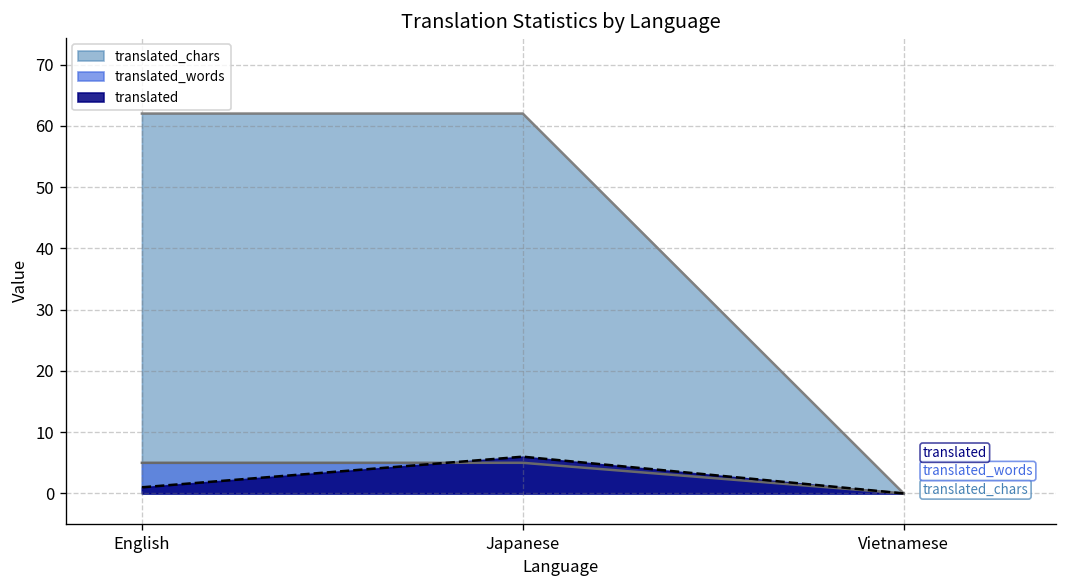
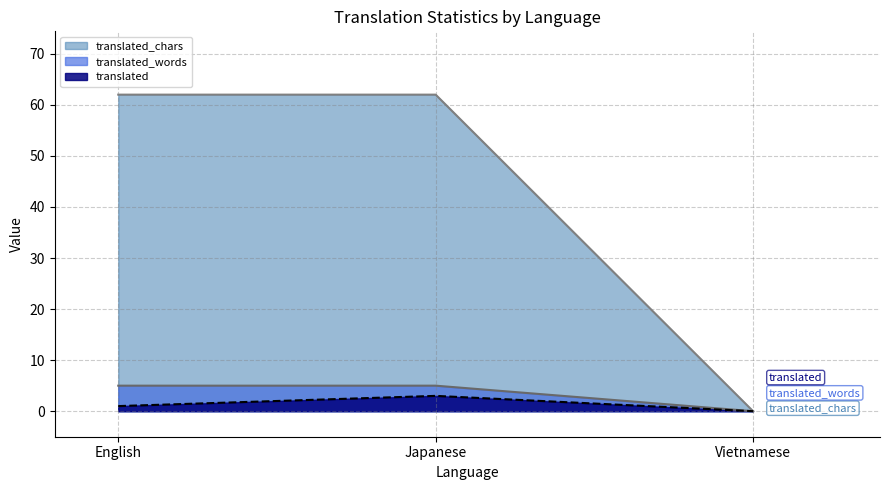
  {
    "translated": {
      "English": 1,
-     "Japanese": 6
+     "Japanese": 3
    }
  }
